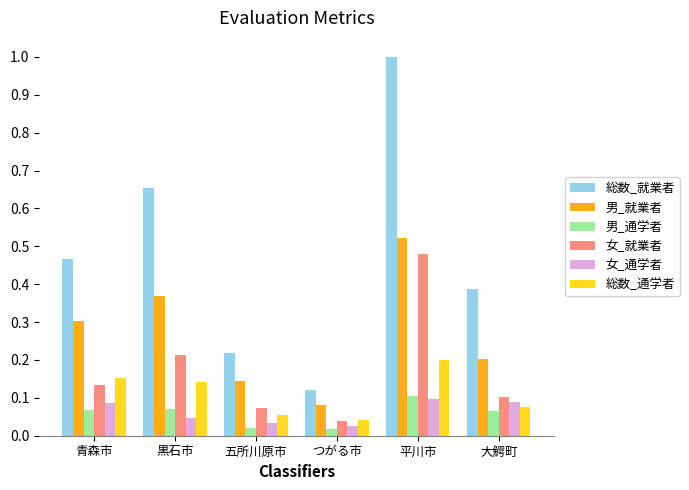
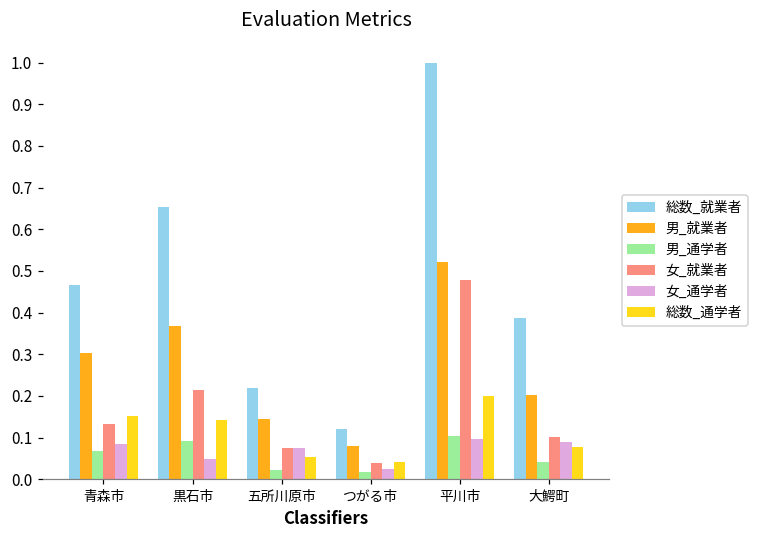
  {
    "総数_就業者": {
      "青森市": 0.47,
      "黒石市": 0.65,
      "五所川原市": 0.22,
      "つがる市": 0.12,
      "平川市": 1.00,
      "大鰐町": 0.39
    },
    "男_通学者": {
      "青森市": 0.07,
-     "黒石市": 0.07,
+     "黒石市": 0.09,
      "五所川原市": 0.02,
      "つがる市": 0.02,
      "平川市": 0.10,
-     "大鰐町": 0.07
+     "大鰐町": 0.04
    },
    "女_就業者": {
      "青森市": 0.13,
      "黒石市": 0.21,
      "五所川原市": 0.07,
      "つがる市": 0.04,
      "平川市": 0.48,
      "大鰐町": 0.10
    },
    "女_通学者": {
      "青森市": 0.09,
      "黒石市": 0.05,
-     "五所川原市": 0.03,
+     "五所川原市": 0.07,
      "つがる市": 0.02,
      "平川市": 0.10,
      "大鰐町": 0.09
    }
  }
